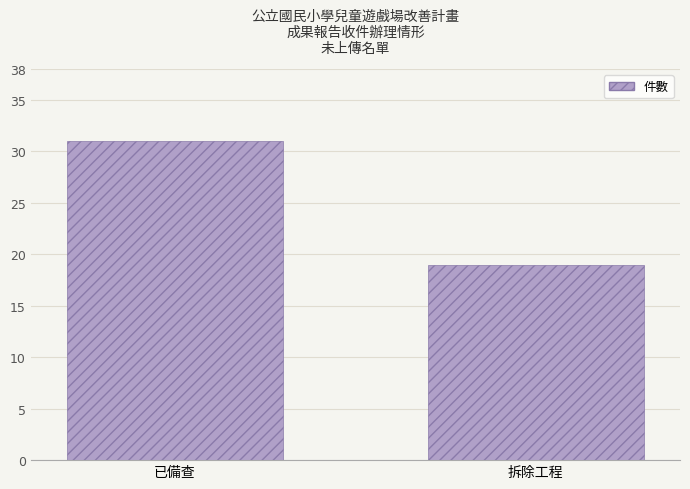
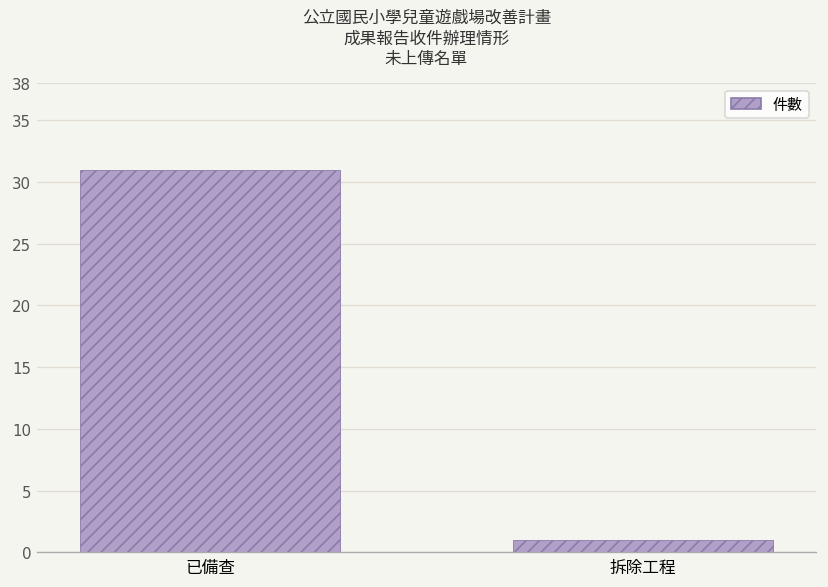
  {
    "已備查": 31,
-   "拆除工程": 19
+   "拆除工程": 1
  }
